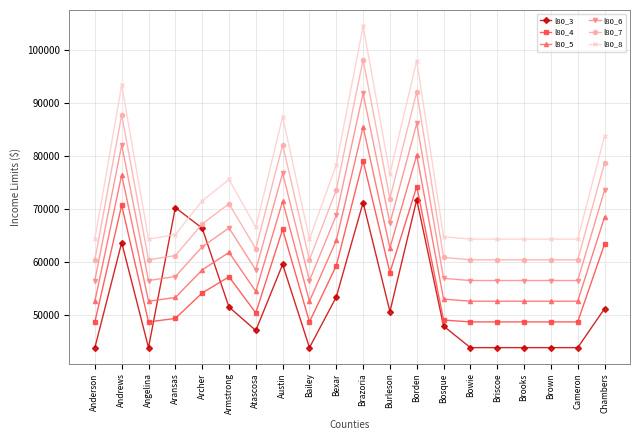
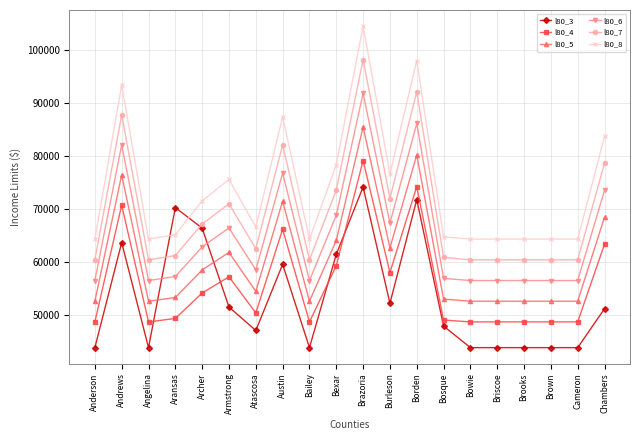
  {
    "l80_3": {
      "Anderson": 44000,
      "Andrews": 64000,
      "Angelina": 44000,
      "Aransas": 70000,
      "Archer": 66000,
      "Armstrong": 52000,
      "Atascosa": 47000,
      "Austin": 60000,
      "Bailey": 44000,
-     "Bexar": 53000,
-     "Brazoria": 71000,
-     "Burleson": 51000,
+     "Bexar": 61000,
+     "Brazoria": 74000,
+     "Burleson": 52000,
      "Borden": 72000,
      "Bosque": 48000,
      "Bowie": 44000,
      "Briscoe": 44000,
      "Brooks": 44000,
      "Brown": 44000,
      "Cameron": 44000,
      "Chambers": 51000
    }
  }
